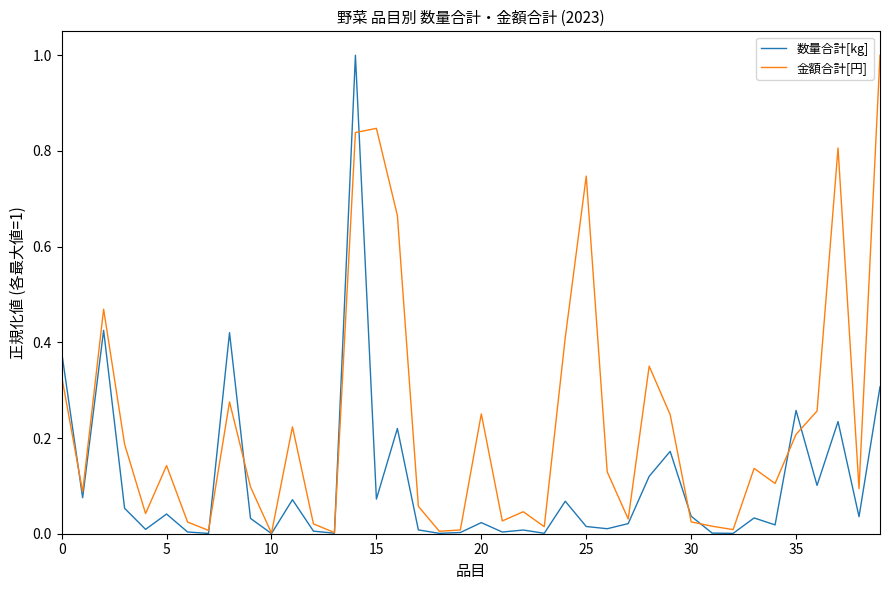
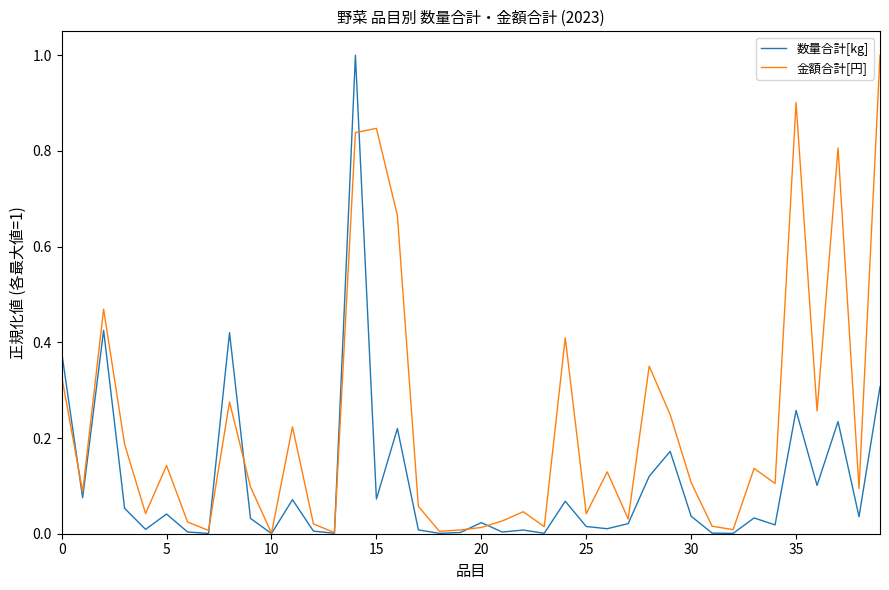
  {
    "数量合計[kg]": {
      "0": 0.38,
      "5": 0.04,
      "15": 0.07,
      "20": 0.02,
      "25": 0.02,
      "30": 0.04,
      "35": 0.26
    },
    "金額合計[円]": {
      "0": 0.33,
      "5": 0.14,
      "15": 0.85,
-     "20": 0.25,
-     "25": 0.75,
-     "30": 0.02,
-     "35": 0.21
+     "20": 0.01,
+     "25": 0.04,
+     "30": 0.11,
+     "35": 0.90
    }
  }
